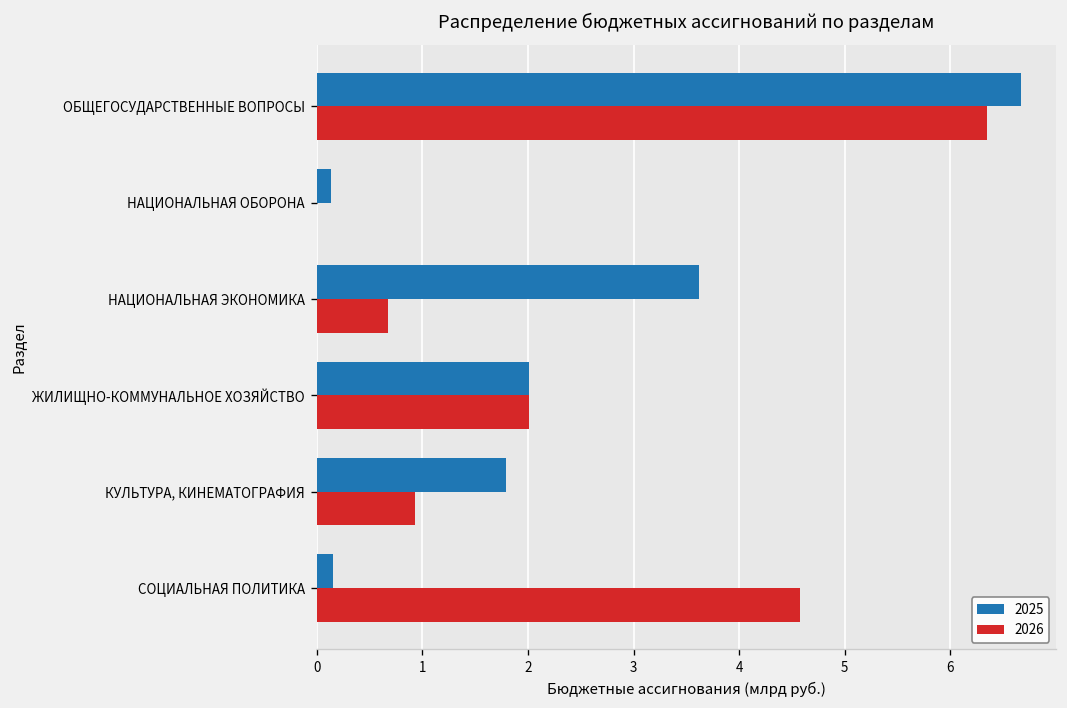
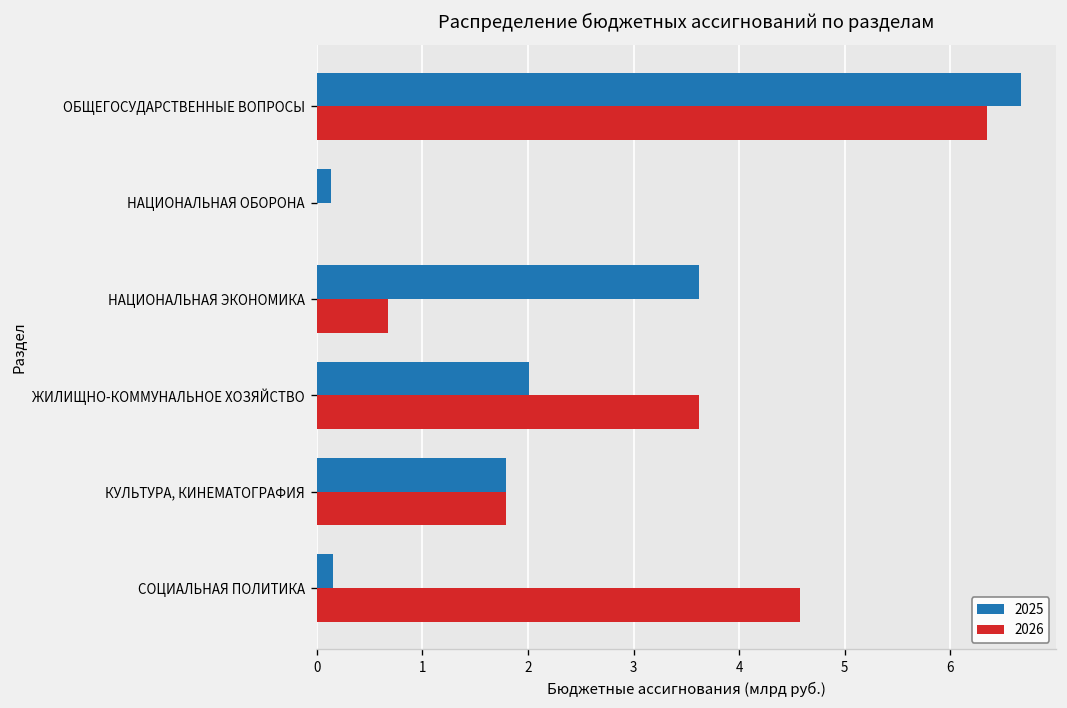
  {
    "2025": {
      "ОБЩЕГОСУДАРСТВЕННЫЕ ВОПРОСЫ": 6.7,
      "НАЦИОНАЛЬНАЯ ОБОРОНА": 0.1,
      "НАЦИОНАЛЬНАЯ ЭКОНОМИКА": 3.6,
      "ЖИЛИЩНО-КОММУНАЛЬНОЕ ХОЗЯЙСТВО": 2.0,
      "КУЛЬТУРА, КИНЕМАТОГРАФИЯ": 1.8,
      "СОЦИАЛЬНАЯ ПОЛИТИКА": 0.2
    },
    "2026": {
      "ОБЩЕГОСУДАРСТВЕННЫЕ ВОПРОСЫ": 6.3,
      "НАЦИОНАЛЬНАЯ ОБОРОНА": 0.0,
      "НАЦИОНАЛЬНАЯ ЭКОНОМИКА": 0.7,
-     "ЖИЛИЩНО-КОММУНАЛЬНОЕ ХОЗЯЙСТВО": 2.0,
-     "КУЛЬТУРА, КИНЕМАТОГРАФИЯ": 0.9,
+     "ЖИЛИЩНО-КОММУНАЛЬНОЕ ХОЗЯЙСТВО": 3.6,
+     "КУЛЬТУРА, КИНЕМАТОГРАФИЯ": 1.8,
      "СОЦИАЛЬНАЯ ПОЛИТИКА": 4.6
    }
  }
